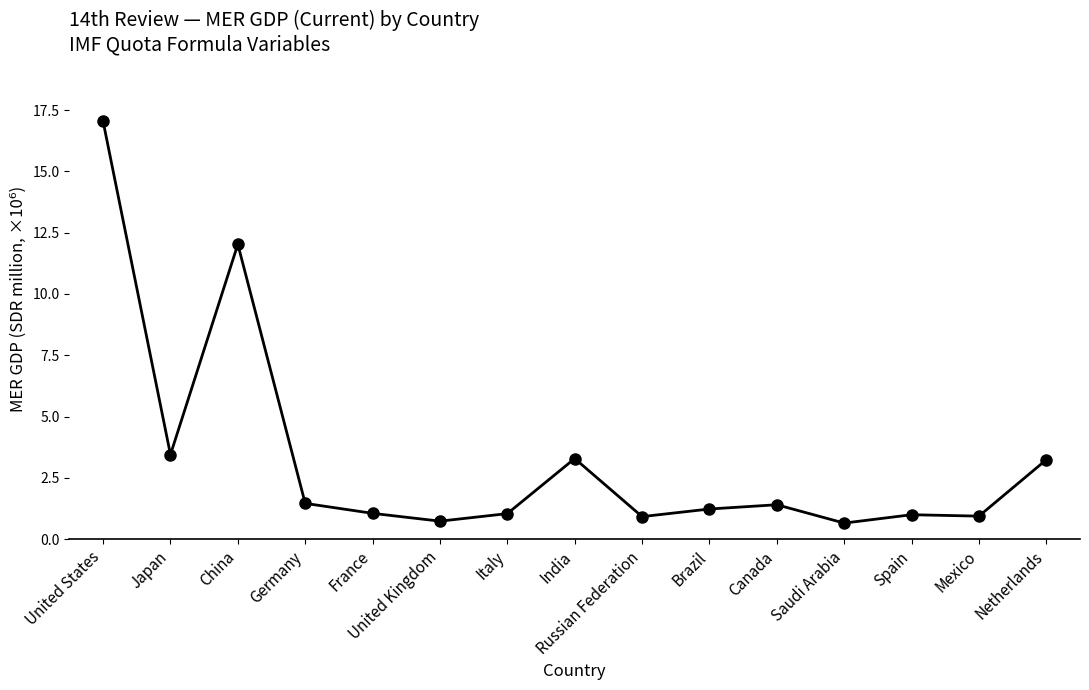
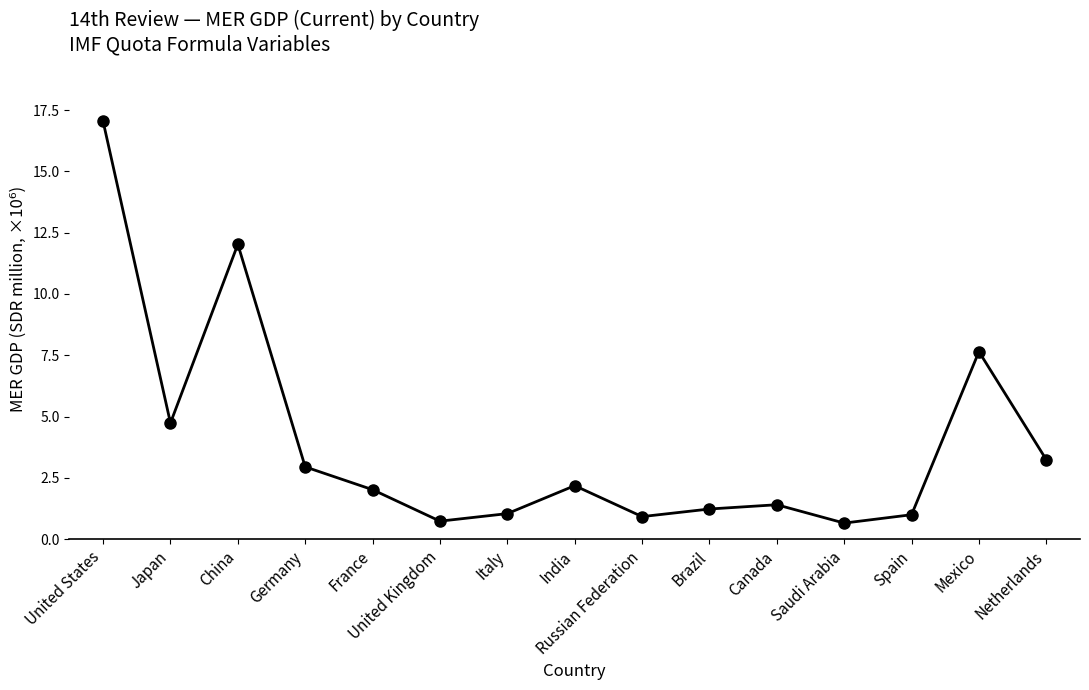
  {
    "United States": 17.0,
-   "Japan": 3.4,
+   "Japan": 4.7,
    "China": 12.0,
-   "Germany": 1.5,
-   "France": 1.1,
+   "Germany": 2.9,
+   "France": 2.0,
    "United Kingdom": 0.7,
    "Italy": 1.0,
-   "India": 3.3,
+   "India": 2.2,
    "Russian Federation": 0.9,
    "Brazil": 1.2,
    "Canada": 1.4,
    "Saudi Arabia": 0.7,
    "Spain": 1.0,
-   "Mexico": 0.9,
+   "Mexico": 7.6,
    "Netherlands": 3.2
  }
